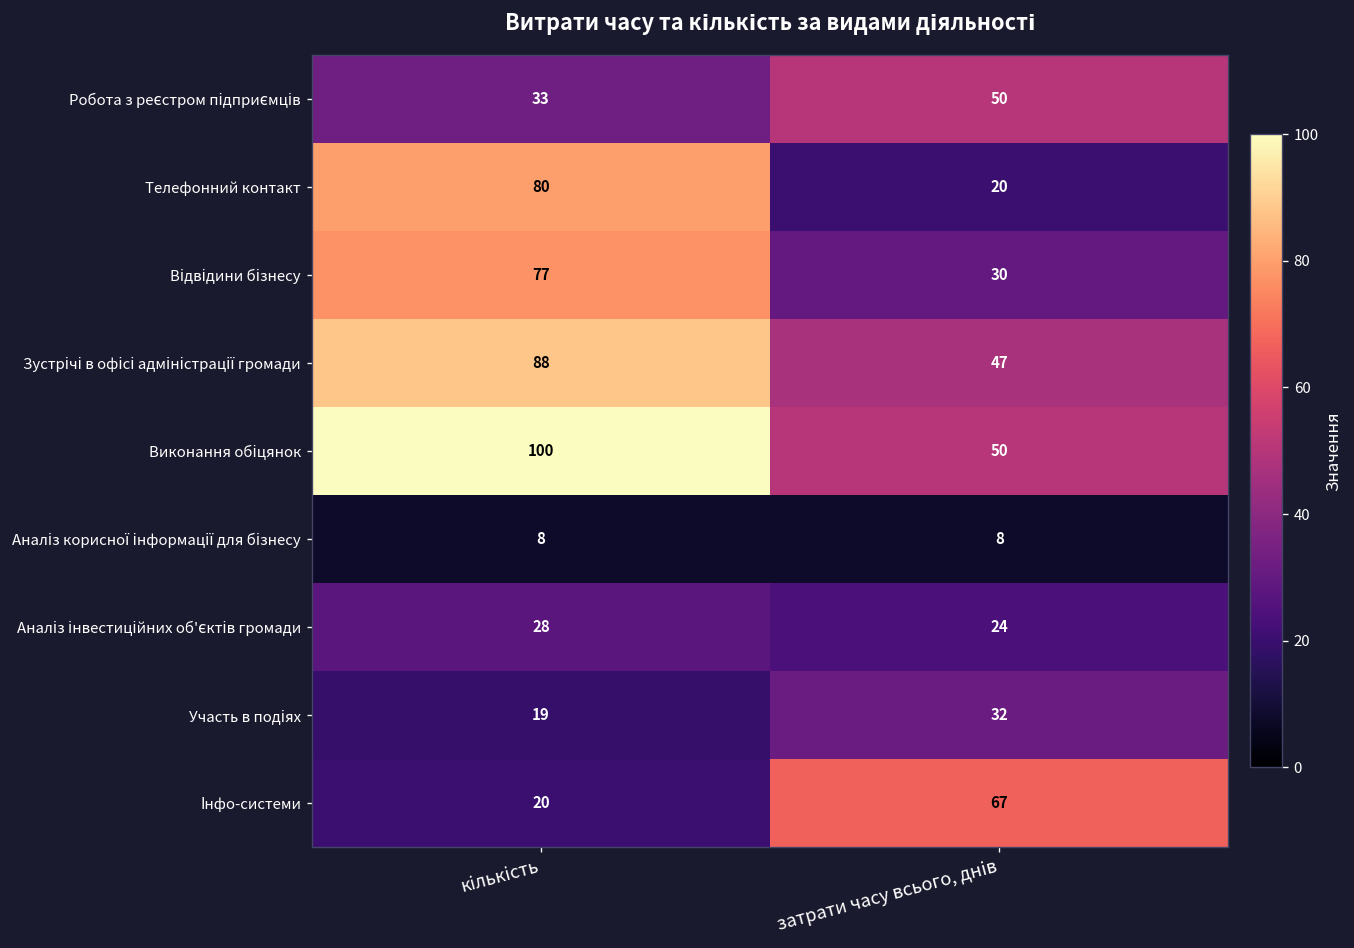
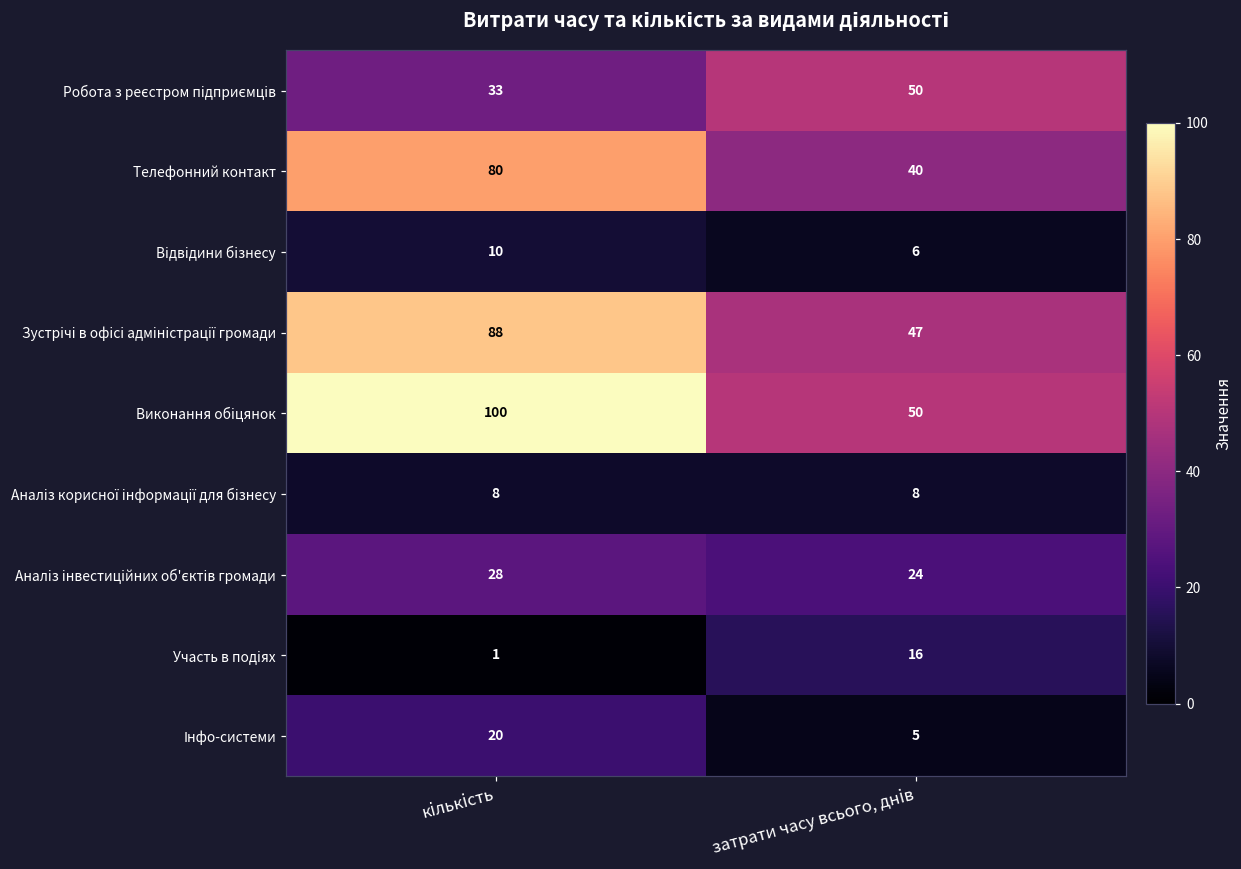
  {
    "Робота з реєстром підприємців": {
      "кількість": 33,
      "затрати часу всього, днів": 50
    },
    "Телефонний контакт": {
      "кількість": 80,
-     "затрати часу всього, днів": 20
+     "затрати часу всього, днів": 40
    },
    "Відвідини бізнесу": {
-     "кількість": 77,
-     "затрати часу всього, днів": 30
+     "кількість": 10,
+     "затрати часу всього, днів": 6
    },
    "Зустрічі в офісі адміністрації громади": {
      "кількість": 88,
      "затрати часу всього, днів": 47
    },
    "Виконання обіцянок": {
      "кількість": 100,
      "затрати часу всього, днів": 50
    },
    "Аналіз корисної інформації для бізнесу": {
      "кількість": 8,
      "затрати часу всього, днів": 8
    },
    "Аналіз інвестиційних об'єктів громади": {
      "кількість": 28,
      "затрати часу всього, днів": 24
    },
    "Участь в подіях": {
-     "кількість": 19,
-     "затрати часу всього, днів": 32
+     "кількість": 1,
+     "затрати часу всього, днів": 16
    },
    "Інфо-системи": {
      "кількість": 20,
-     "затрати часу всього, днів": 67
+     "затрати часу всього, днів": 5
    }
  }
